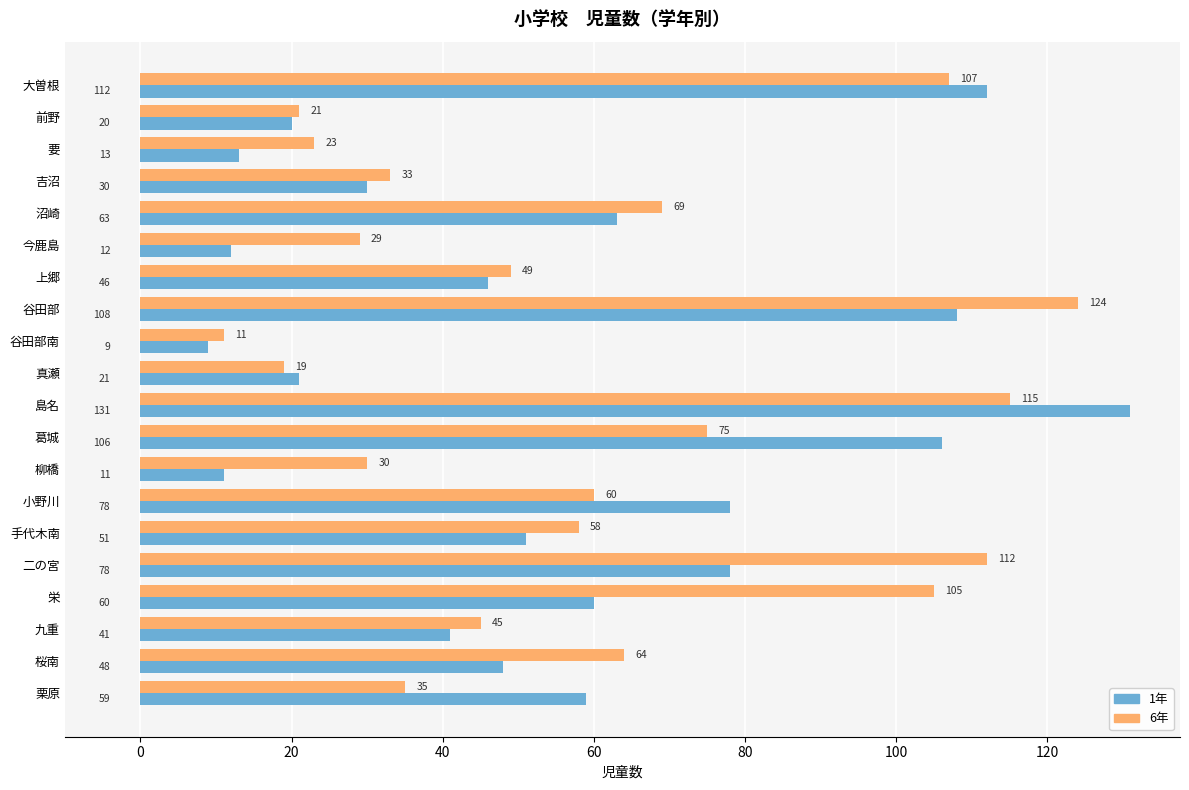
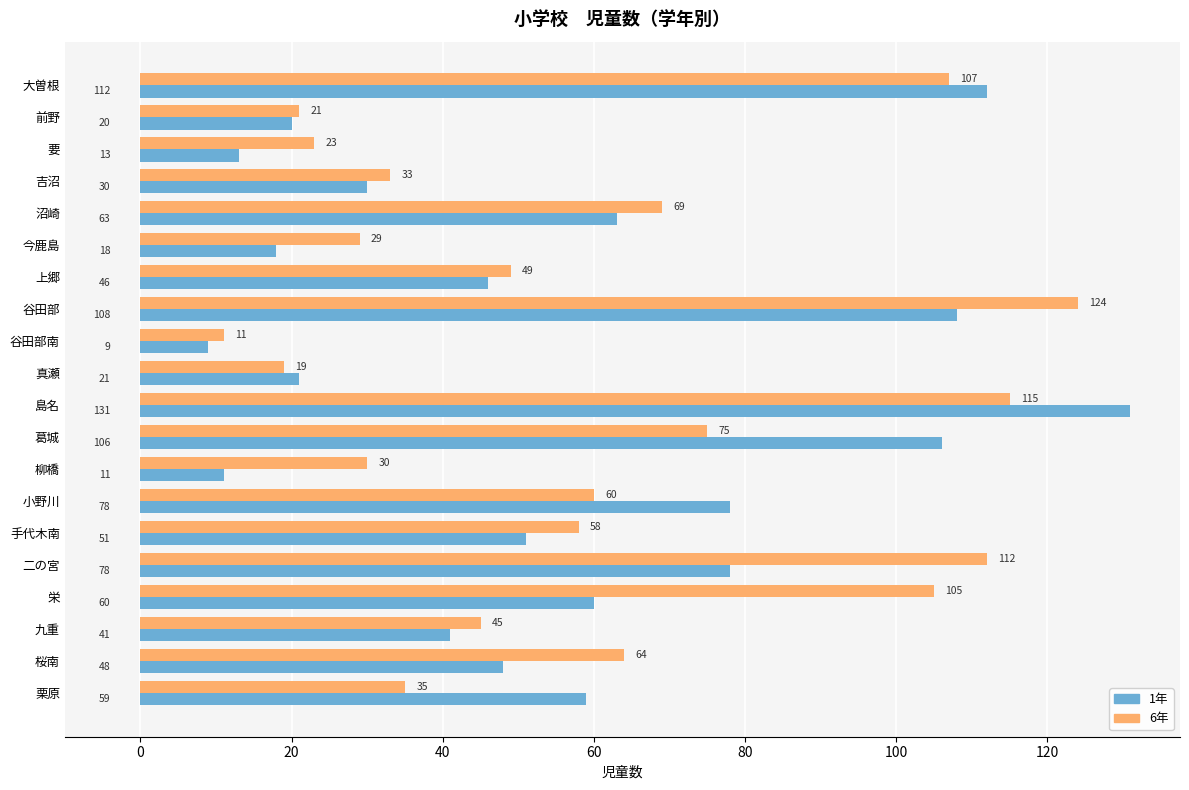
  {
    "1年": {
-     "今鹿島": 12
+     "今鹿島": 18
    },
    "6年": {
      "大曽根": 107,
      "前野": 21,
      "要": 23,
      "吉沼": 33,
      "沼崎": 69,
      "今鹿島": 29,
      "上郷": 49,
      "谷田部": 124,
      "谷田部南": 11,
      "真瀬": 19,
      "島名": 115,
      "葛城": 75,
      "柳橋": 30,
      "小野川": 60,
      "手代木南": 58,
      "二の宮": 112,
      "栄": 105,
      "九重": 45,
      "桜南": 64,
      "栗原": 35
    }
  }
